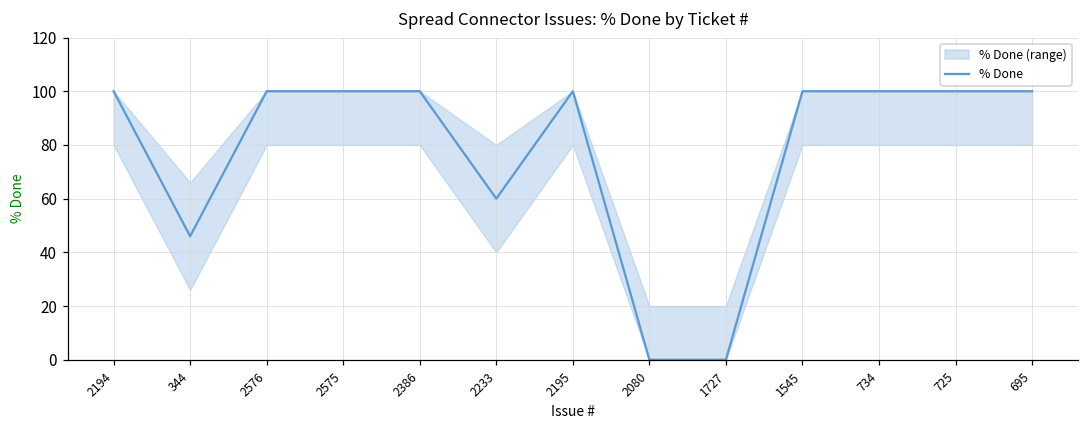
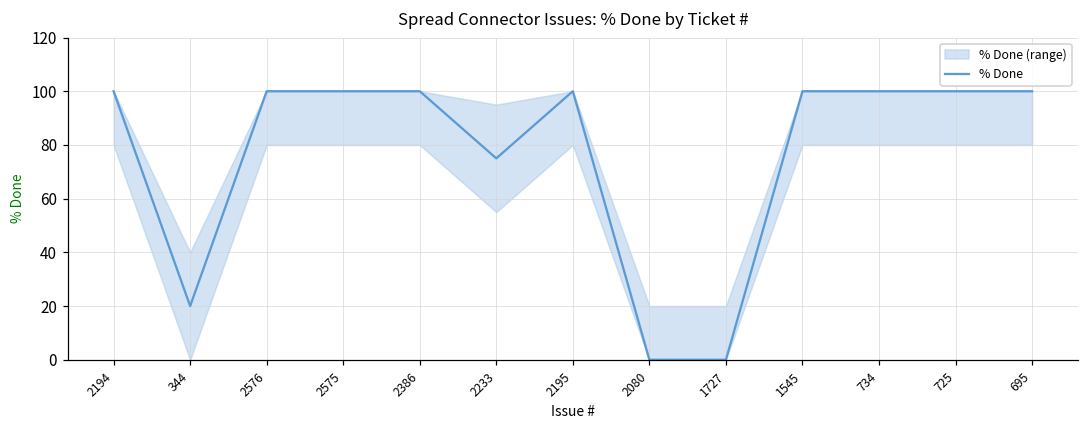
  {
    "% Done": {
-     "344": 46,
-     "2233": 60,
+     "344": 20,
+     "2233": 75,
      "2080": 0,
      "1727": 0
    }
  }
